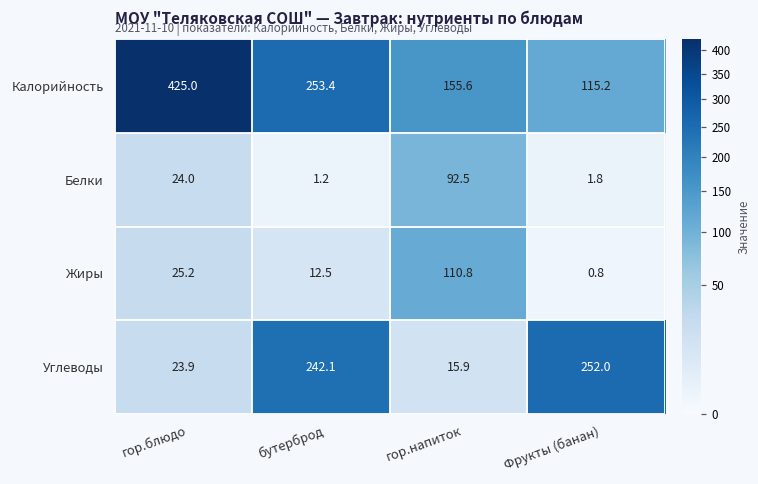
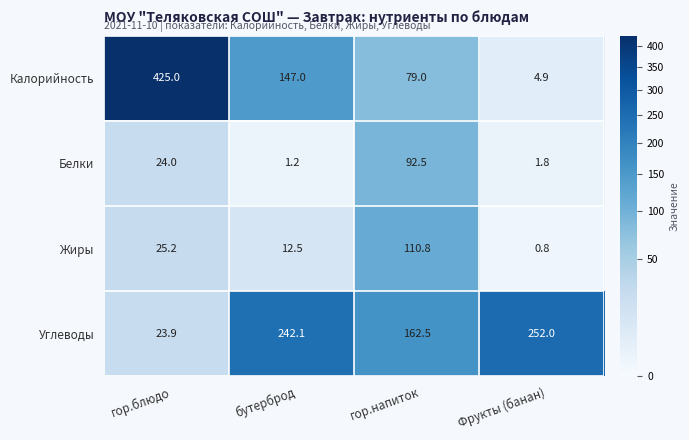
  {
    "Калорийность": {
      "гор.блюдо": 425.0,
-     "бутерброд": 253.4,
-     "гор.напиток": 155.6,
-     "Фрукты (банан)": 115.2
+     "бутерброд": 147.0,
+     "гор.напиток": 79.0,
+     "Фрукты (банан)": 4.9
    },
    "Белки": {
      "гор.блюдо": 24.0,
      "бутерброд": 1.2,
      "гор.напиток": 92.5,
      "Фрукты (банан)": 1.8
    },
    "Жиры": {
      "гор.блюдо": 25.2,
      "бутерброд": 12.5,
      "гор.напиток": 110.8,
      "Фрукты (банан)": 0.8
    },
    "Углеводы": {
      "гор.блюдо": 23.9,
      "бутерброд": 242.1,
-     "гор.напиток": 15.9,
+     "гор.напиток": 162.5,
      "Фрукты (банан)": 252.0
    }
  }
